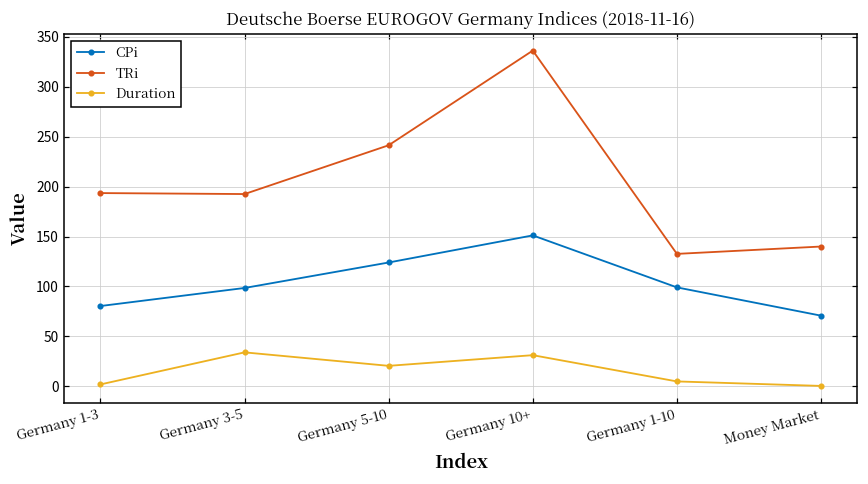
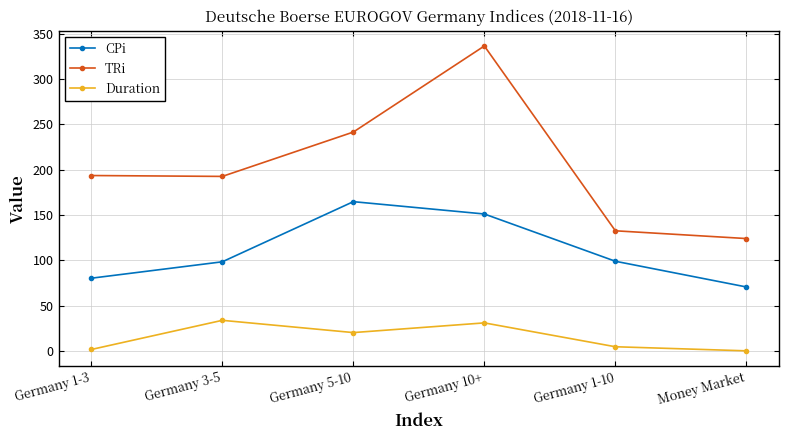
  {
    "CPi": {
      "Germany 1-3": 80,
      "Germany 3-5": 100,
-     "Germany 5-10": 120,
+     "Germany 5-10": 160,
      "Germany 10+": 150,
      "Germany 1-10": 100,
      "Money Market": 70
    },
    "TRi": {
      "Germany 1-3": 190,
      "Germany 3-5": 190,
      "Germany 5-10": 240,
      "Germany 10+": 340,
      "Germany 1-10": 130,
-     "Money Market": 140
+     "Money Market": 120
    },
    "Duration": {
      "Germany 1-3": 0,
      "Germany 3-5": 30,
      "Germany 5-10": 20,
      "Germany 10+": 30,
      "Germany 1-10": 0,
      "Money Market": 0
    }
  }
